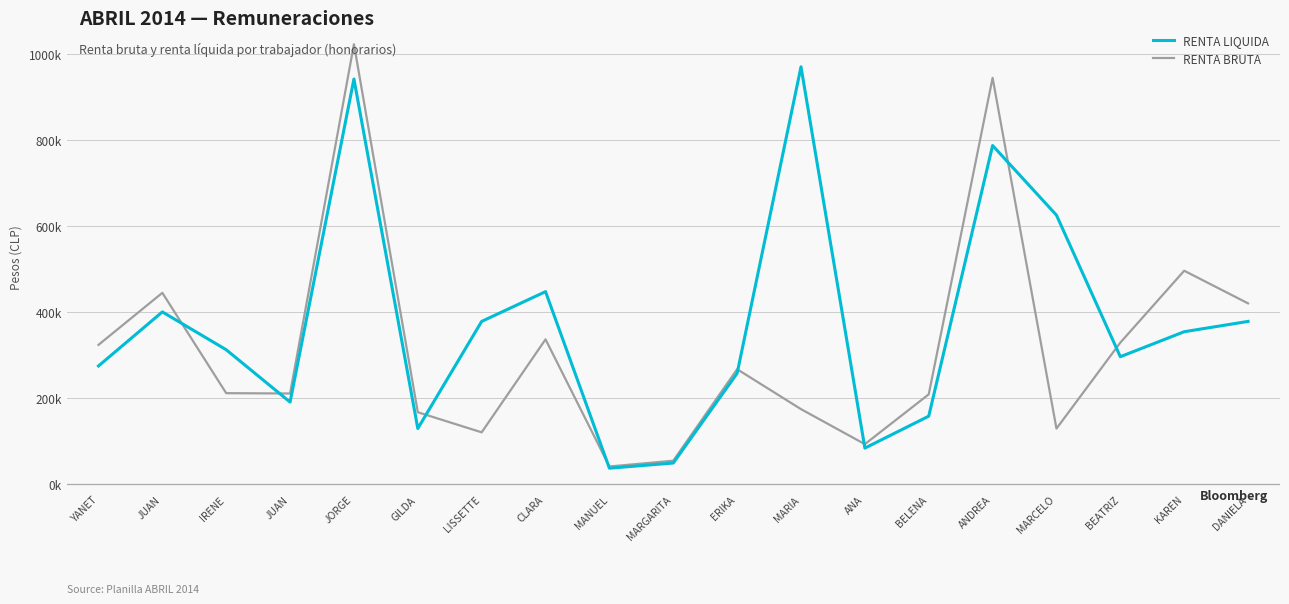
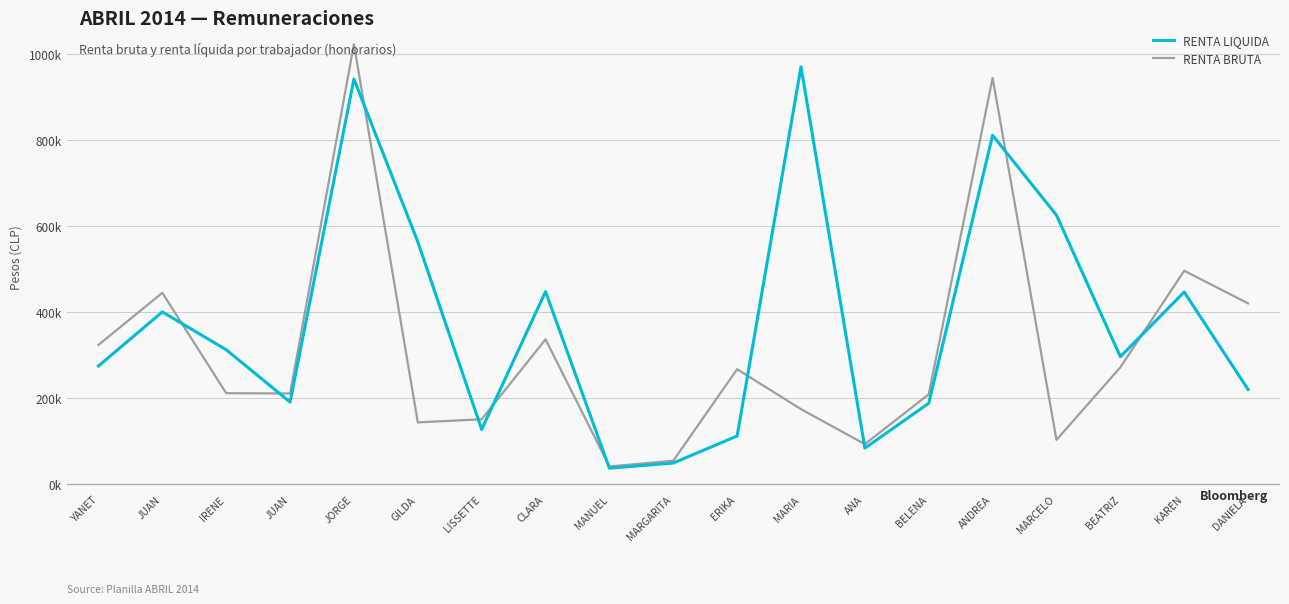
  {
    "RENTA LIQUIDA": {
      "YANET": 270000,
      "IRENE": 310000,
      "JORGE": 940000,
-     "GILDA": 130000,
-     "LISSETTE": 380000,
+     "GILDA": 560000,
+     "LISSETTE": 130000,
      "CLARA": 450000,
-     "ERIKA": 260000,
+     "ERIKA": 110000,
      "MARIA": 970000,
      "ANA": 80000,
-     "BELENA": 160000,
-     "ANDREA": 790000,
+     "BELENA": 190000,
+     "ANDREA": 810000,
      "MARCELO": 630000,
      "BEATRIZ": 300000,
-     "KAREN": 350000,
-     "DANIELA": 380000
+     "KAREN": 450000,
+     "DANIELA": 220000
    },
    "RENTA BRUTA": {
      "YANET": 320000,
      "IRENE": 210000,
      "JORGE": 1020000,
-     "GILDA": 170000,
-     "LISSETTE": 120000,
+     "GILDA": 140000,
+     "LISSETTE": 150000,
      "CLARA": 340000,
      "ERIKA": 270000,
      "MARIA": 170000,
      "ANA": 90000,
      "BELENA": 210000,
      "ANDREA": 950000,
-     "MARCELO": 130000,
-     "BEATRIZ": 330000,
+     "MARCELO": 100000,
+     "BEATRIZ": 270000,
      "KAREN": 500000,
      "DANIELA": 420000
    }
  }
